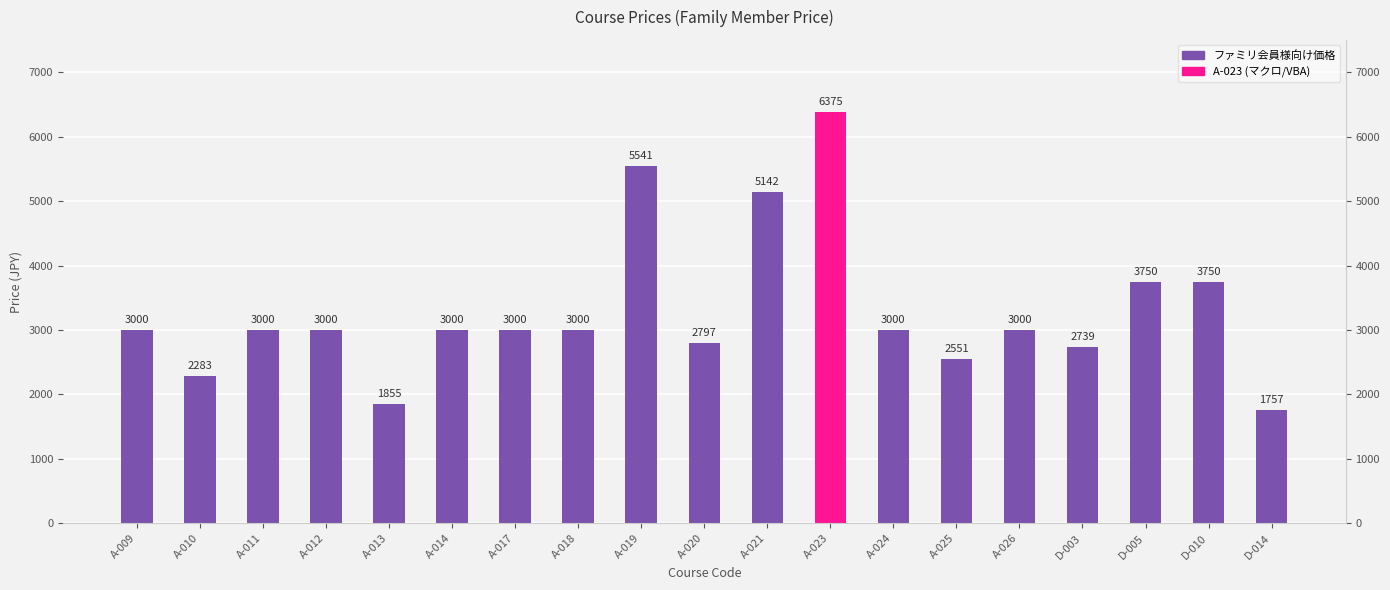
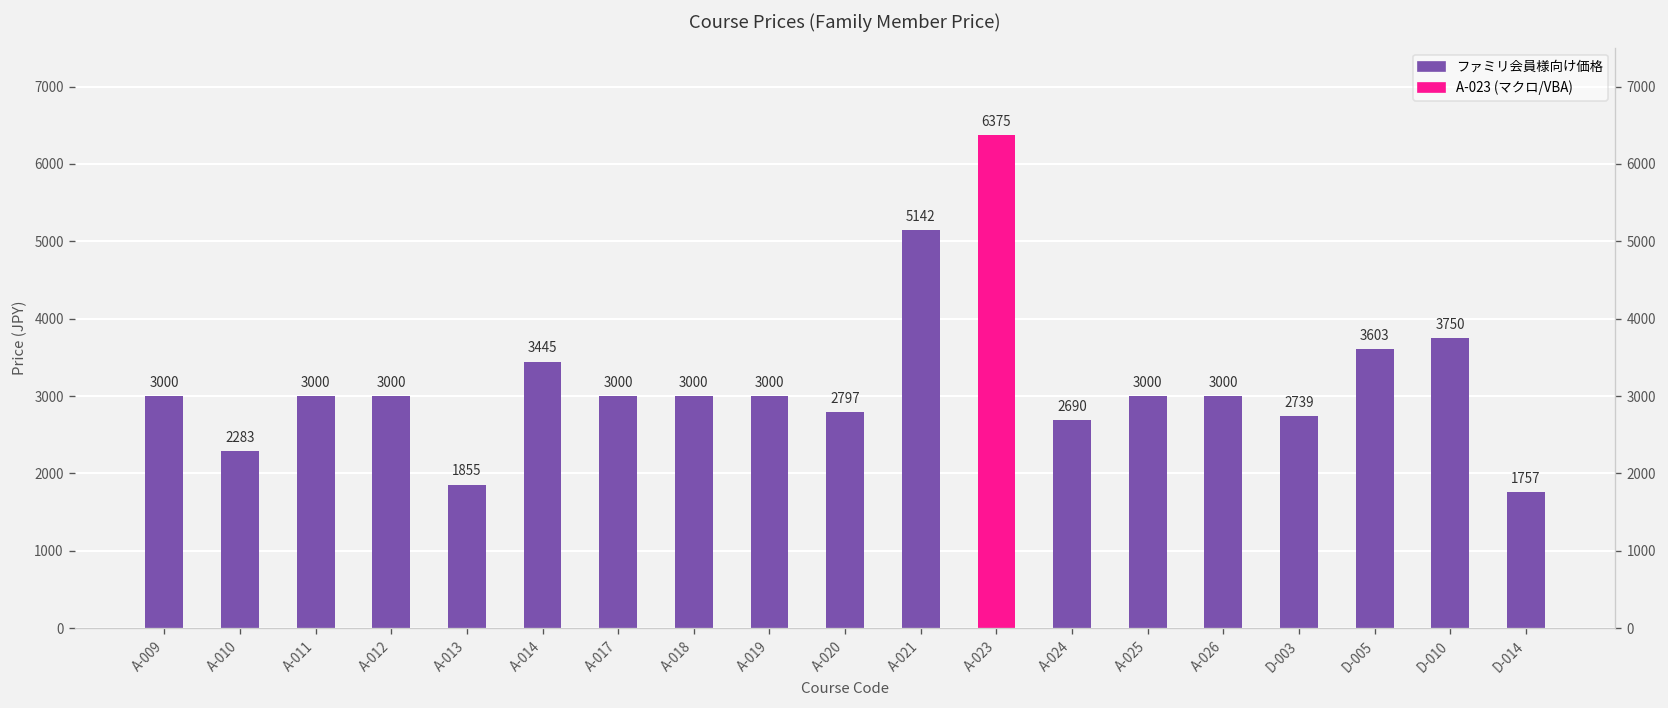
  {
    "A-009": 3000,
    "A-010": 2283,
    "A-011": 3000,
    "A-012": 3000,
    "A-013": 1855,
-   "A-014": 3000,
+   "A-014": 3445,
    "A-017": 3000,
    "A-018": 3000,
-   "A-019": 5541,
+   "A-019": 3000,
    "A-020": 2797,
    "A-021": 5142,
    "A-023": 6375,
-   "A-024": 3000,
-   "A-025": 2551,
+   "A-024": 2690,
+   "A-025": 3000,
    "A-026": 3000,
    "D-003": 2739,
-   "D-005": 3750,
+   "D-005": 3603,
    "D-010": 3750,
    "D-014": 1757
  }
